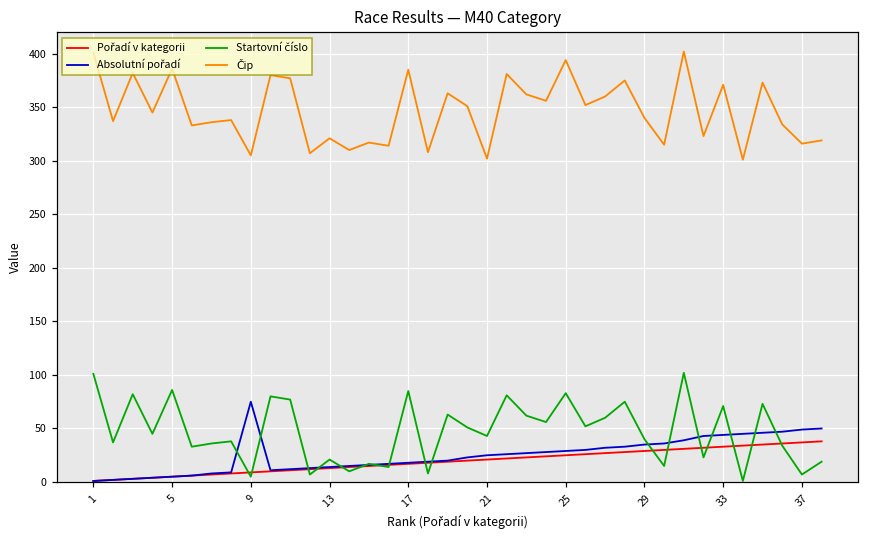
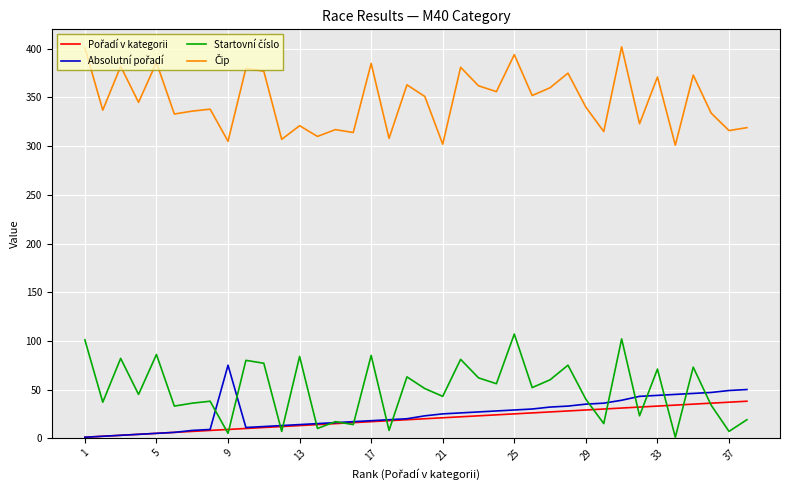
  {
    "Pořadí v kategorii": {
      "9": 10,
      "21": 20,
      "25": 30,
      "29": 30,
      "33": 30,
      "37": 40
    },
    "Absolutní pořadí": {
      "9": 80,
      "21": 30,
      "25": 30,
      "29": 40,
      "33": 40,
      "37": 50
    },
    "Startovní číslo": {
      "1": 100,
      "5": 90,
      "9": 10,
-     "13": 20,
+     "13": 80,
      "17": 90,
      "21": 40,
-     "25": 80,
+     "25": 110,
      "29": 40,
      "33": 70,
      "37": 10
    },
    "Čip": {
      "9": 310,
      "13": 320,
      "17": 390,
      "21": 300,
      "25": 390,
      "29": 340,
      "33": 370,
      "37": 320
    }
  }
